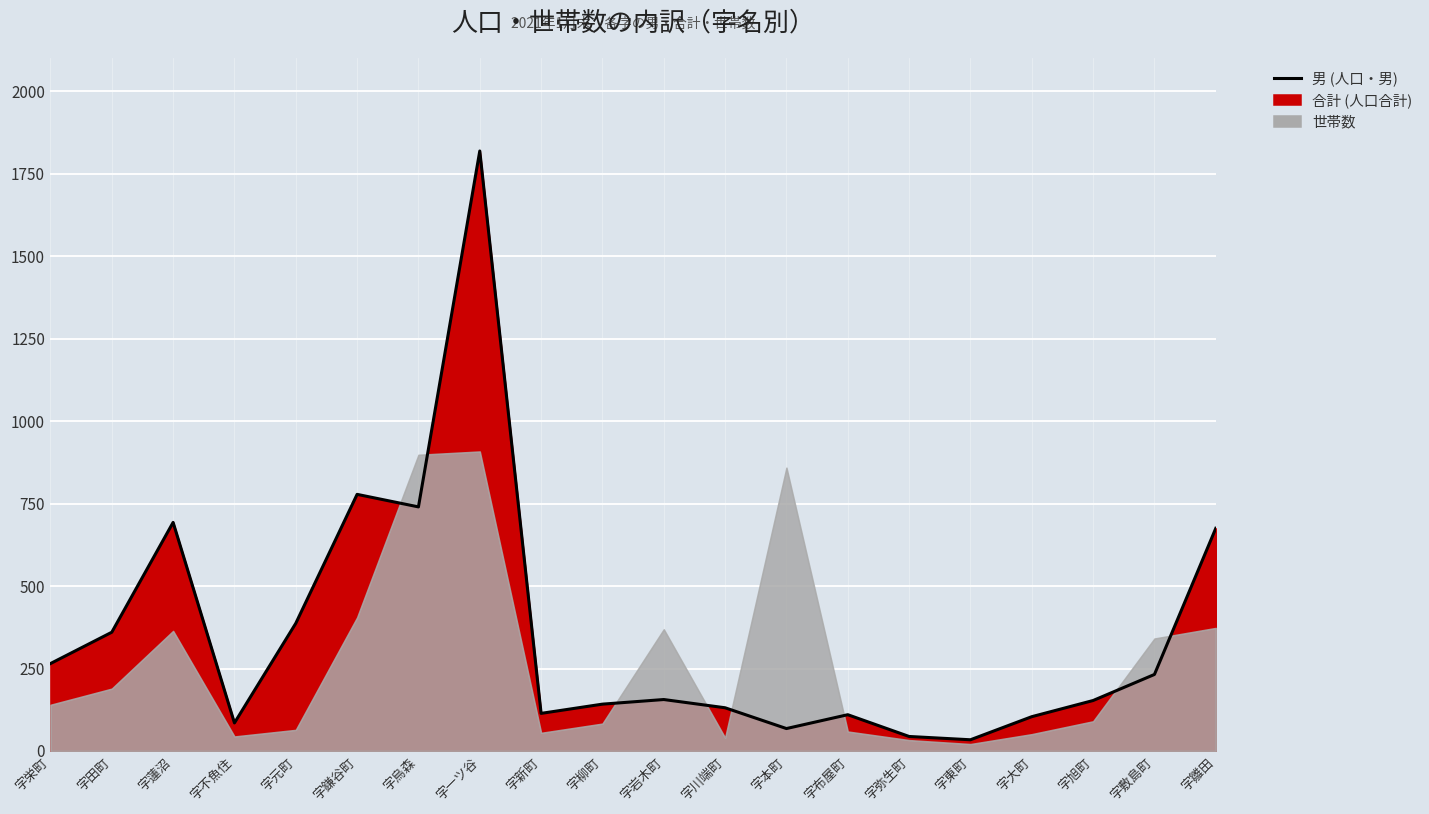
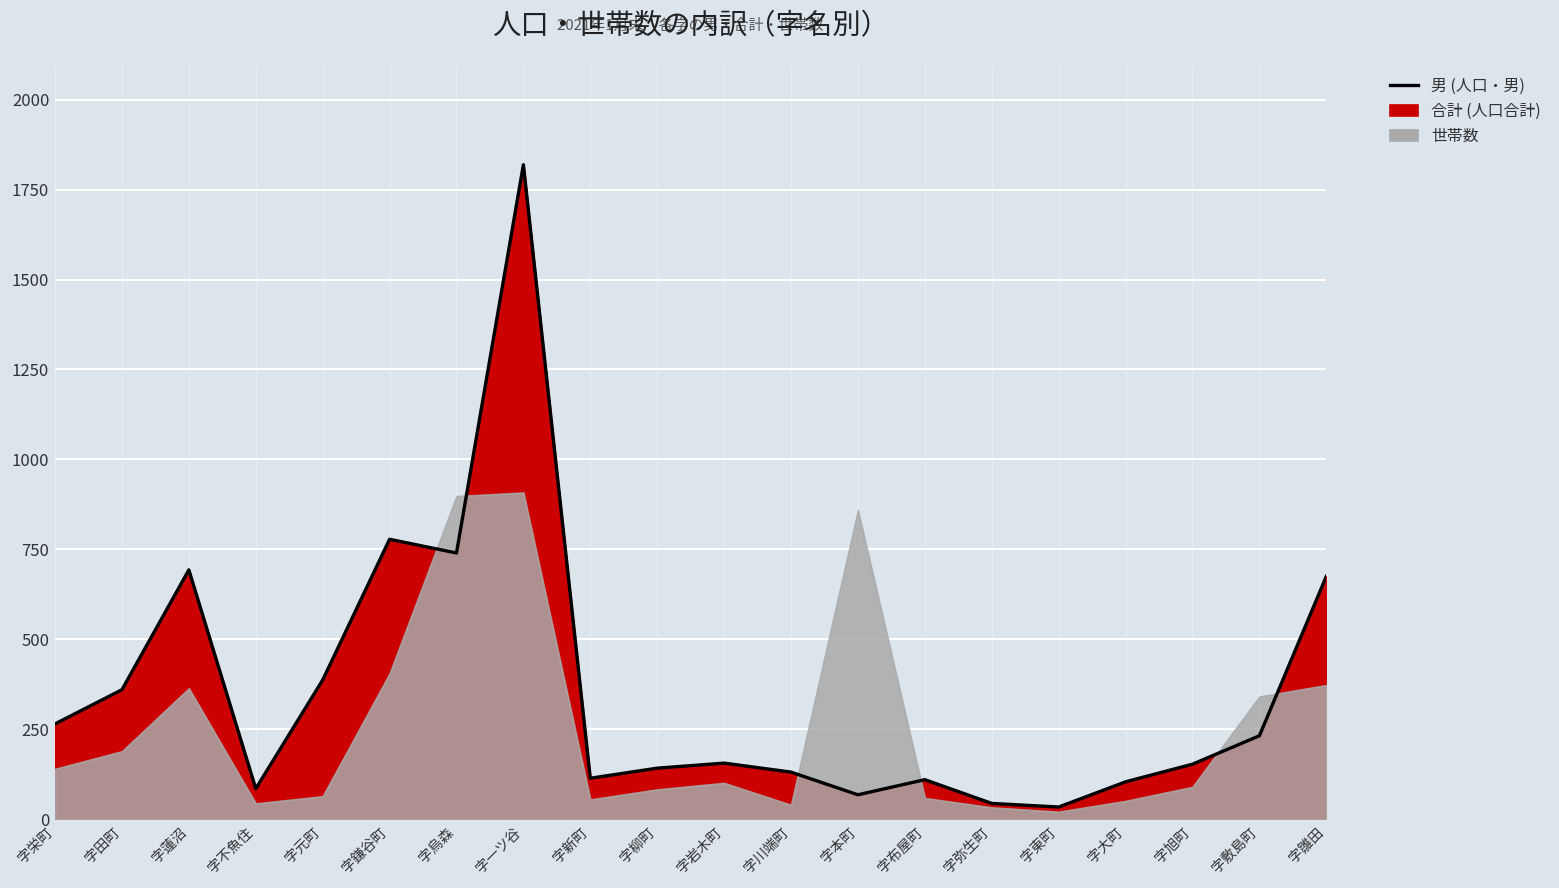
  {
    "世帯数": {
      "字田町": 190,
      "字蓮沼": 360,
      "字不魚住": 40,
      "字元町": 60,
      "字鎌谷町": 410,
      "字烏森": 900,
      "字一ツ谷": 910,
      "字新町": 60,
      "字柳町": 80,
-     "字岩木町": 370,
+     "字岩木町": 100,
      "字川端町": 40,
      "字本町": 860,
      "字布屋町": 60,
      "字弥生町": 30,
      "字東町": 20,
      "字大町": 50,
      "字旭町": 90,
      "字敷島町": 340,
      "字雛田": 370
    }
  }
